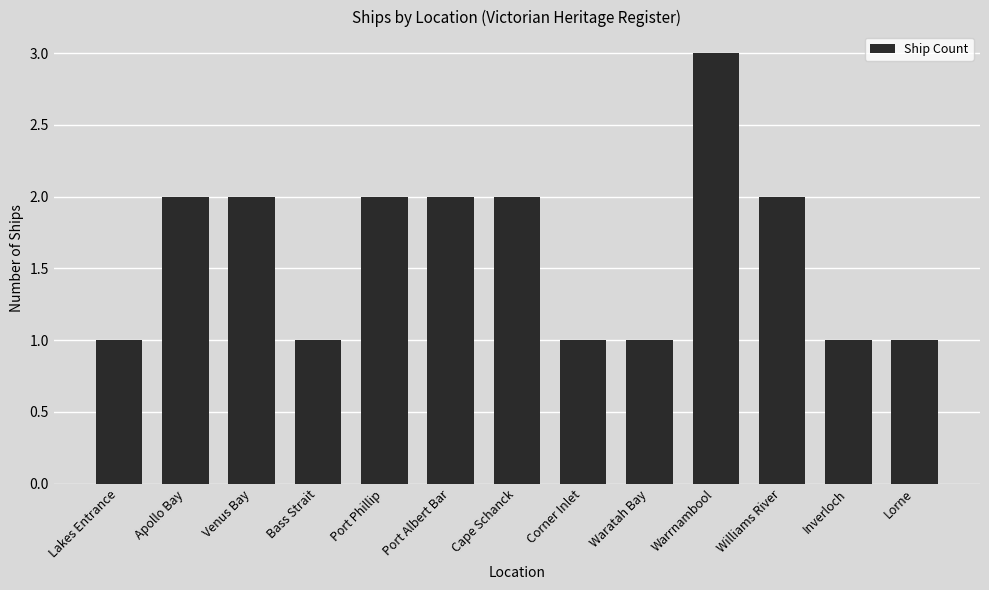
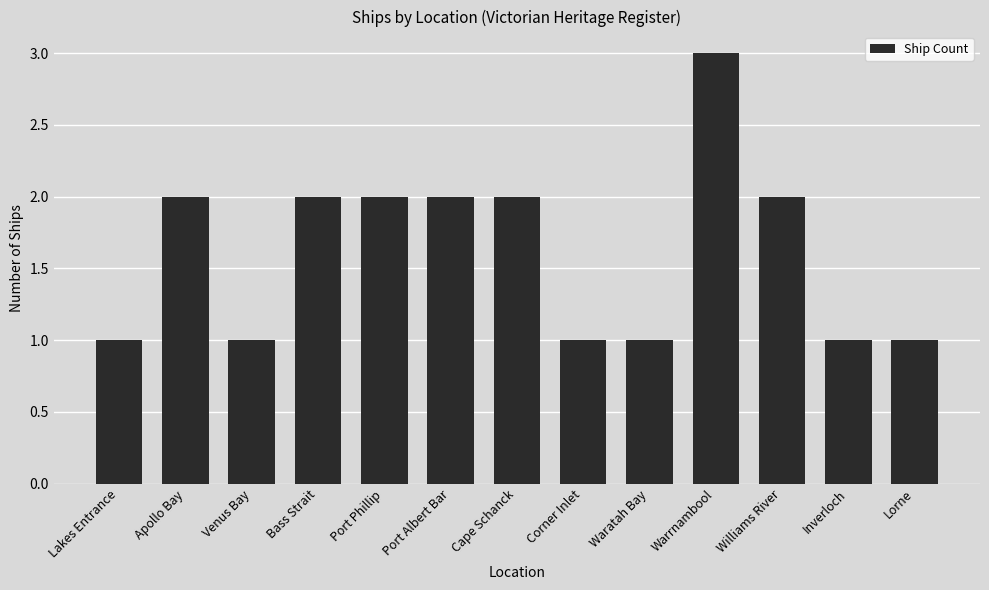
  {
    "Lakes Entrance": 1,
    "Apollo Bay": 2,
-   "Venus Bay": 2,
-   "Bass Strait": 1,
+   "Venus Bay": 1,
+   "Bass Strait": 2,
    "Port Phillip": 2,
    "Port Albert Bar": 2,
    "Cape Schanck": 2,
    "Corner Inlet": 1,
    "Waratah Bay": 1,
    "Warrnambool": 3,
    "Williams River": 2,
    "Inverloch": 1,
    "Lorne": 1
  }
